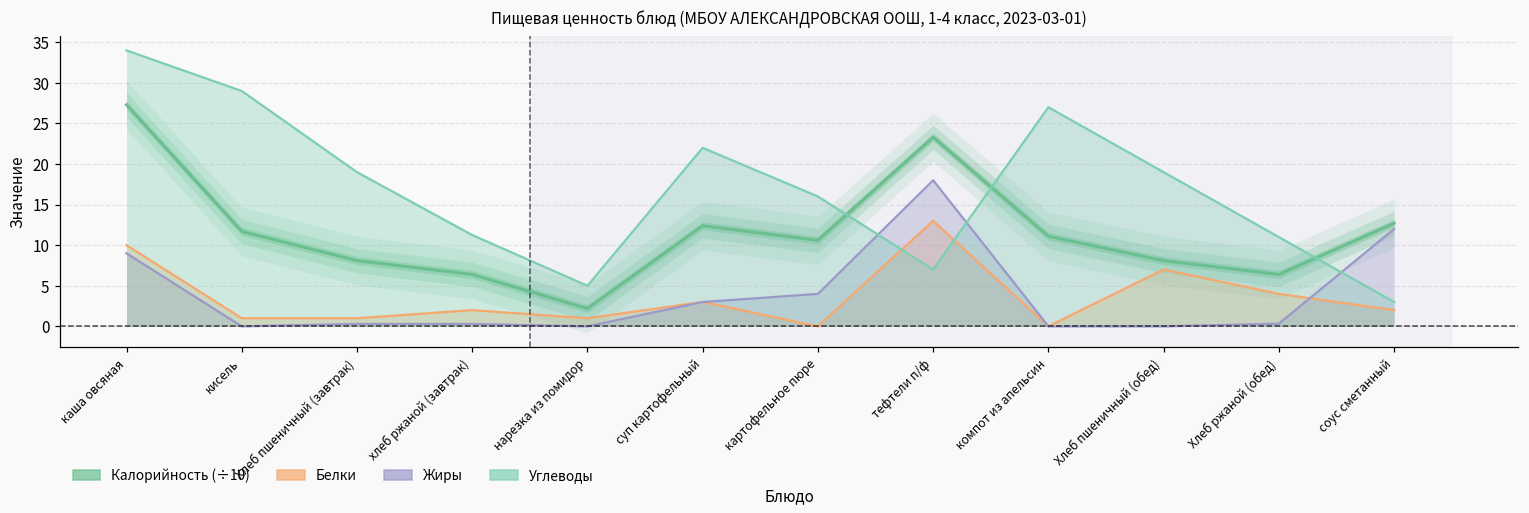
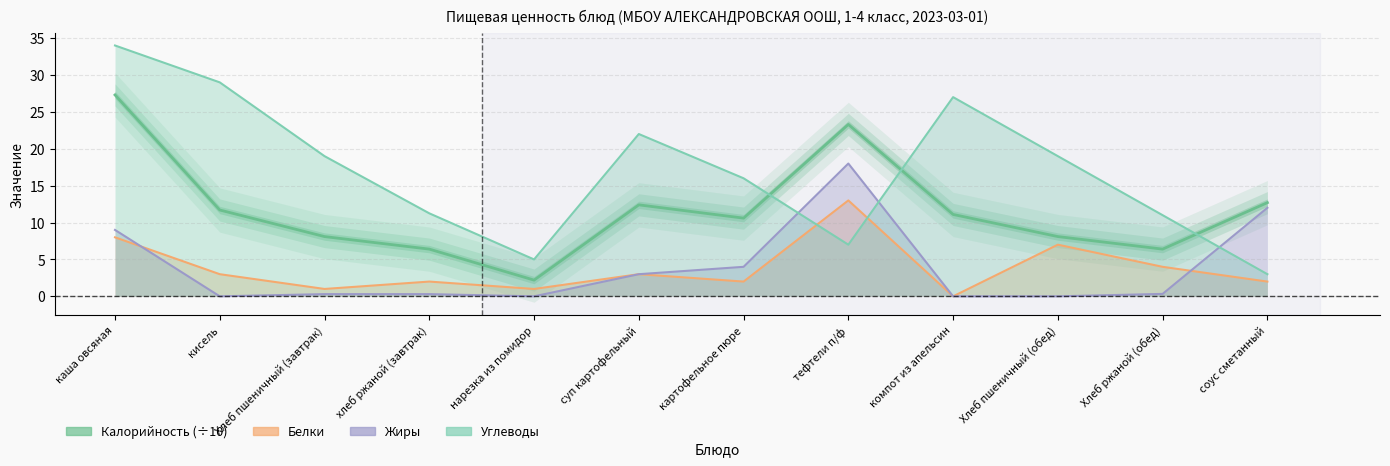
  {
    "Белки": {
-     "каша овсяная": 10,
-     "кисель": 1,
+     "каша овсяная": 8,
+     "кисель": 3,
      "Хлеб пшеничный (завтрак)": 1,
      "хлеб ржаной (завтрак)": 2,
      "нарезка из помидор": 1,
-     "картофельное пюре": 0,
+     "картофельное пюре": 2,
      "тефтели п/ф": 13,
      "Хлеб пшеничный (обед)": 7,
      "Хлеб ржаной (обед)": 4,
      "соус сметанный": 2
    }
  }
